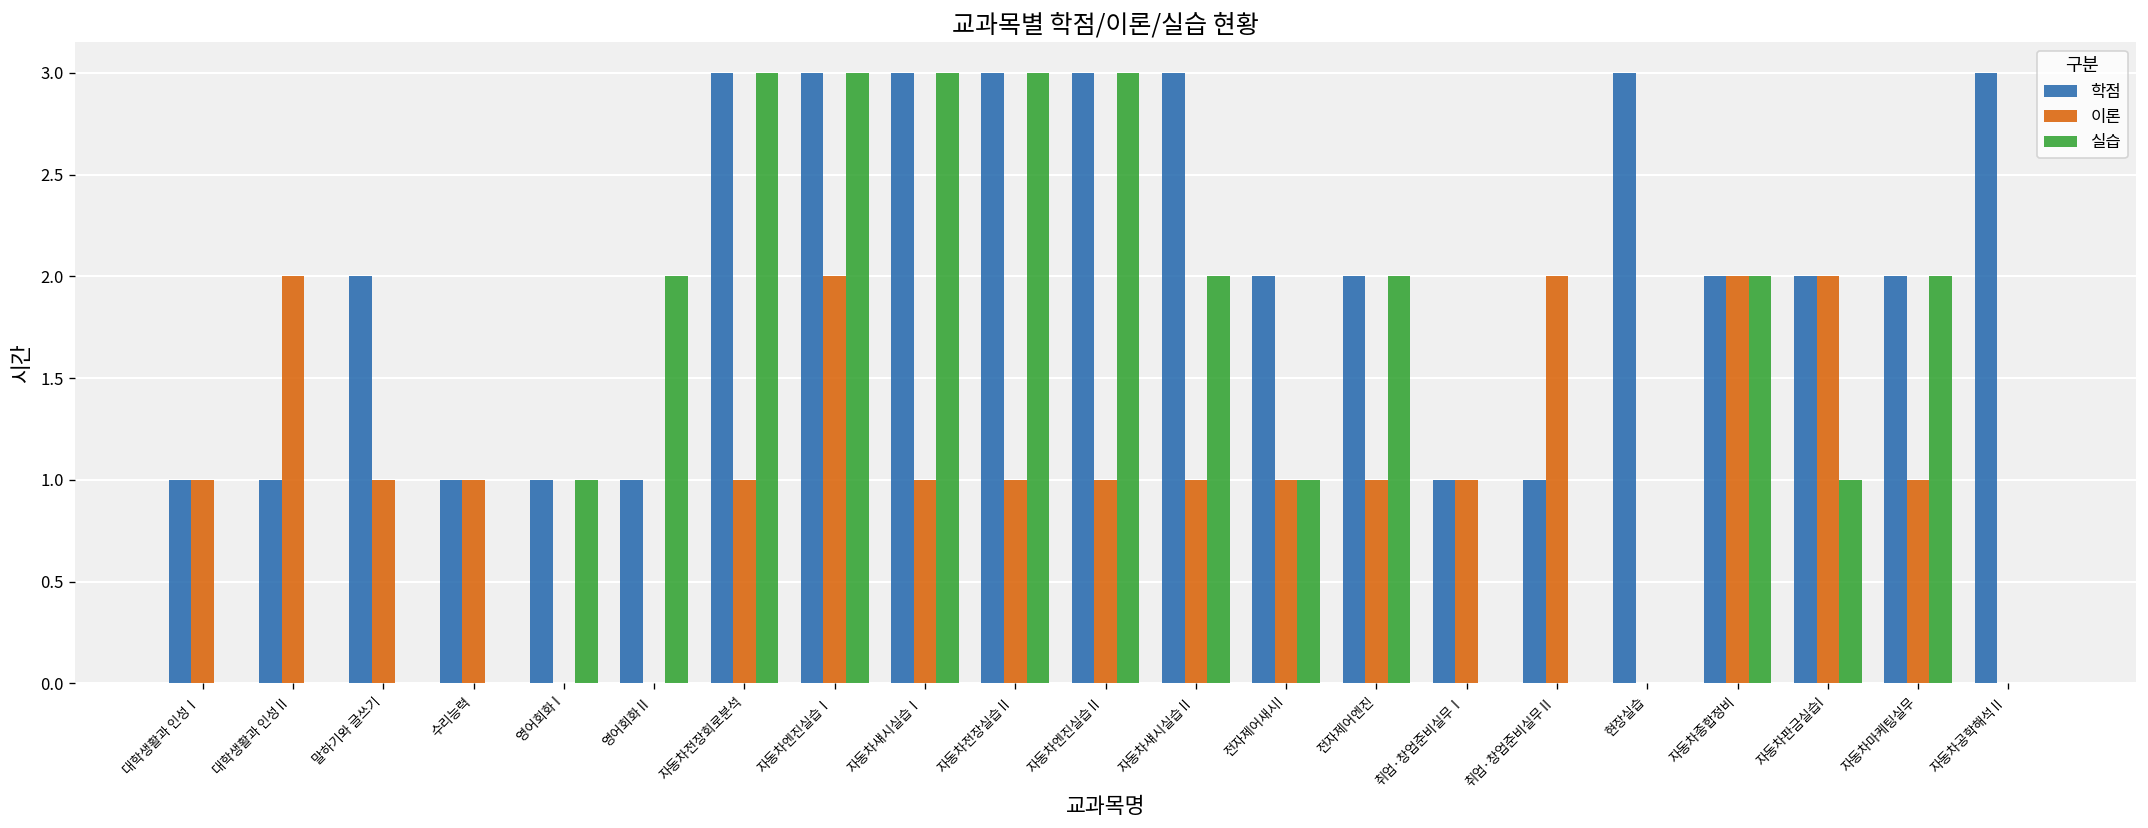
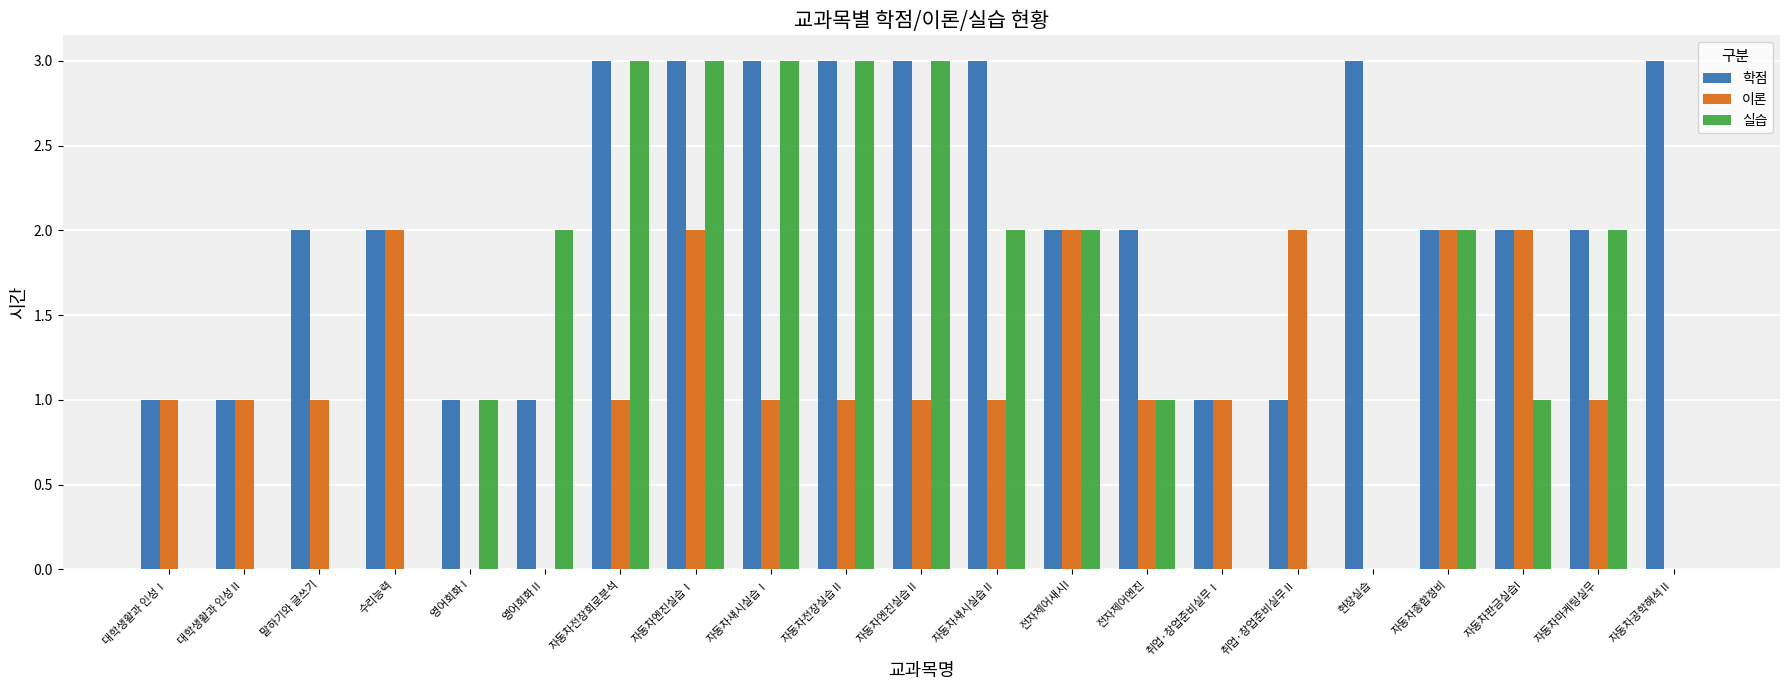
  {
    "학점": {
      "대학생활과 인성Ⅰ": 1,
      "대학생활과 인성Ⅱ": 1,
      "말하기와 글쓰기": 2,
-     "수리능력": 1,
+     "수리능력": 2,
      "영어회화 I": 1,
      "영어회화Ⅱ": 1,
      "자동차전장회로분석": 3,
      "자동차엔진실습Ⅰ": 3,
      "자동차섀시실습Ⅰ": 3,
      "자동차전장실습Ⅱ": 3,
      "자동차엔진실습Ⅱ": 3,
      "자동차섀시실습Ⅱ": 3,
      "전자제어새시I": 2,
      "전자제어엔진": 2,
      "취업·창업준비실무Ⅰ": 1,
      "취업·창업준비실무Ⅱ": 1,
      "현장실습": 3,
      "자동차종합정비": 2,
      "자동차판금실습I": 2,
      "자동차마케팅실무": 2,
      "자동차공학해석Ⅱ": 3
    },
    "이론": {
      "대학생활과 인성Ⅰ": 1,
-     "대학생활과 인성Ⅱ": 2,
+     "대학생활과 인성Ⅱ": 1,
      "말하기와 글쓰기": 1,
-     "수리능력": 1,
+     "수리능력": 2,
      "영어회화 I": 0,
      "영어회화Ⅱ": 0,
      "자동차전장회로분석": 1,
      "자동차엔진실습Ⅰ": 2,
      "자동차섀시실습Ⅰ": 1,
      "자동차전장실습Ⅱ": 1,
      "자동차엔진실습Ⅱ": 1,
      "자동차섀시실습Ⅱ": 1,
-     "전자제어새시I": 1,
+     "전자제어새시I": 2,
      "전자제어엔진": 1,
      "취업·창업준비실무Ⅰ": 1,
      "취업·창업준비실무Ⅱ": 2,
      "현장실습": 0,
      "자동차종합정비": 2,
      "자동차판금실습I": 2,
      "자동차마케팅실무": 1,
      "자동차공학해석Ⅱ": 0
    },
    "실습": {
      "대학생활과 인성Ⅰ": 0,
      "대학생활과 인성Ⅱ": 0,
      "말하기와 글쓰기": 0,
      "수리능력": 0,
      "영어회화 I": 1,
      "영어회화Ⅱ": 2,
      "자동차전장회로분석": 3,
      "자동차엔진실습Ⅰ": 3,
      "자동차섀시실습Ⅰ": 3,
      "자동차전장실습Ⅱ": 3,
      "자동차엔진실습Ⅱ": 3,
      "자동차섀시실습Ⅱ": 2,
-     "전자제어새시I": 1,
-     "전자제어엔진": 2,
+     "전자제어새시I": 2,
+     "전자제어엔진": 1,
      "취업·창업준비실무Ⅰ": 0,
      "취업·창업준비실무Ⅱ": 0,
      "현장실습": 0,
      "자동차종합정비": 2,
      "자동차판금실습I": 1,
      "자동차마케팅실무": 2,
      "자동차공학해석Ⅱ": 0
    }
  }
